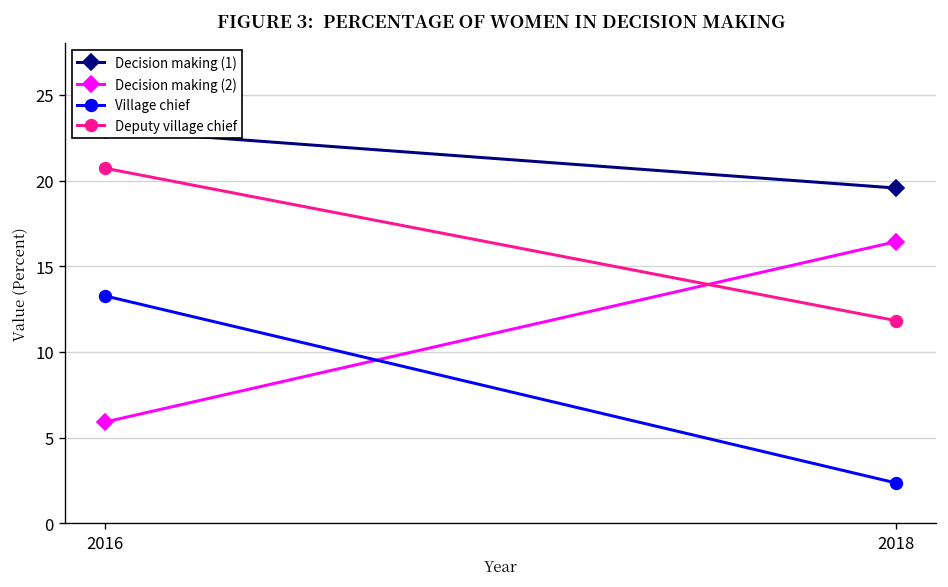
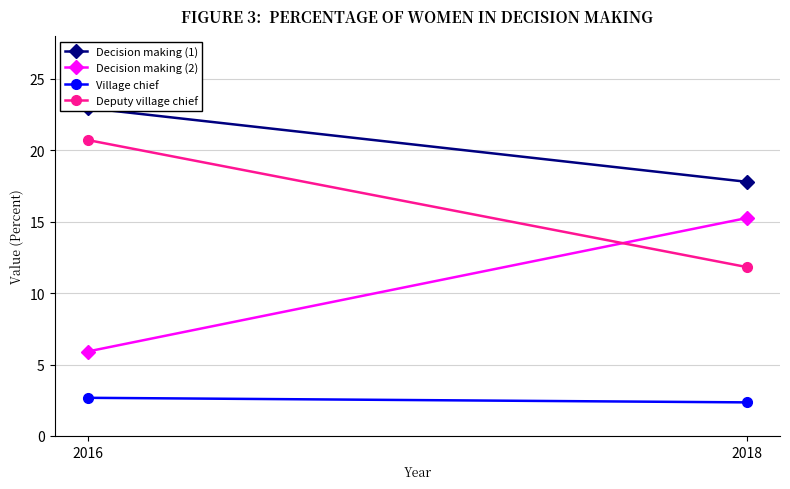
  {
    "Decision making (1)": {
-     "2018": 19.6
+     "2018": 17.8
    },
    "Decision making (2)": {
      "2016": 5.9,
-     "2018": 16.4
+     "2018": 15.3
    },
    "Village chief": {
-     "2016": 13.3,
+     "2016": 2.7,
      "2018": 2.4
    },
    "Deputy village chief": {
      "2016": 20.7,
      "2018": 11.8
    }
  }
